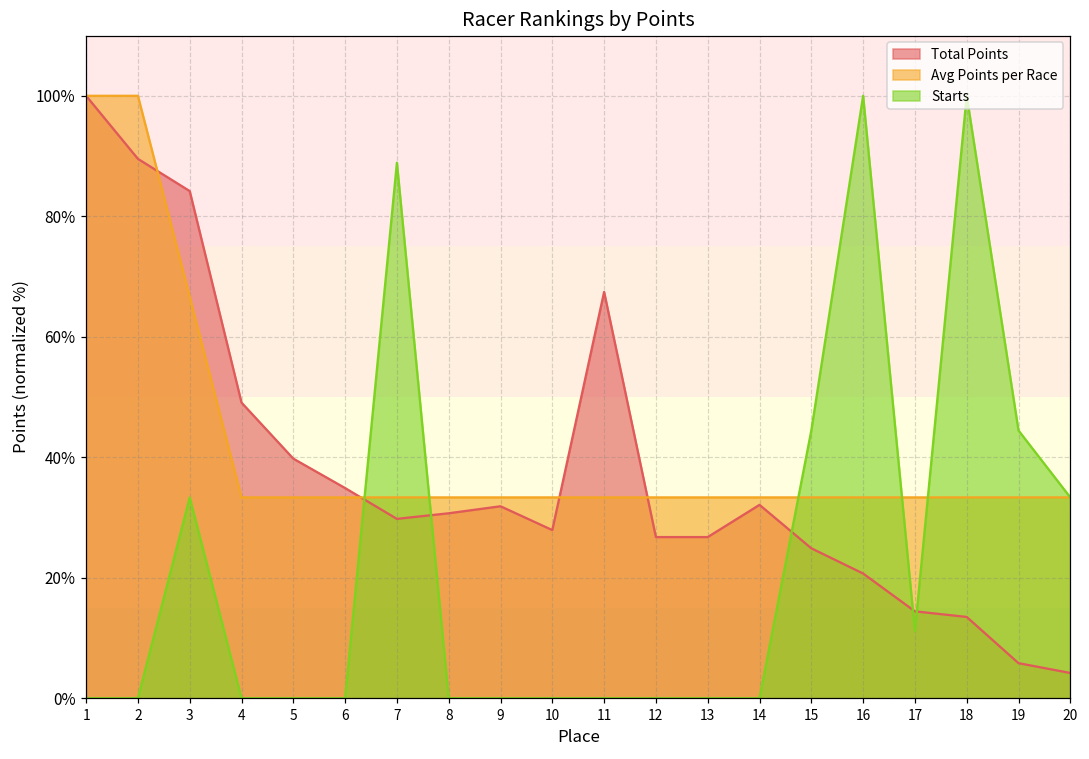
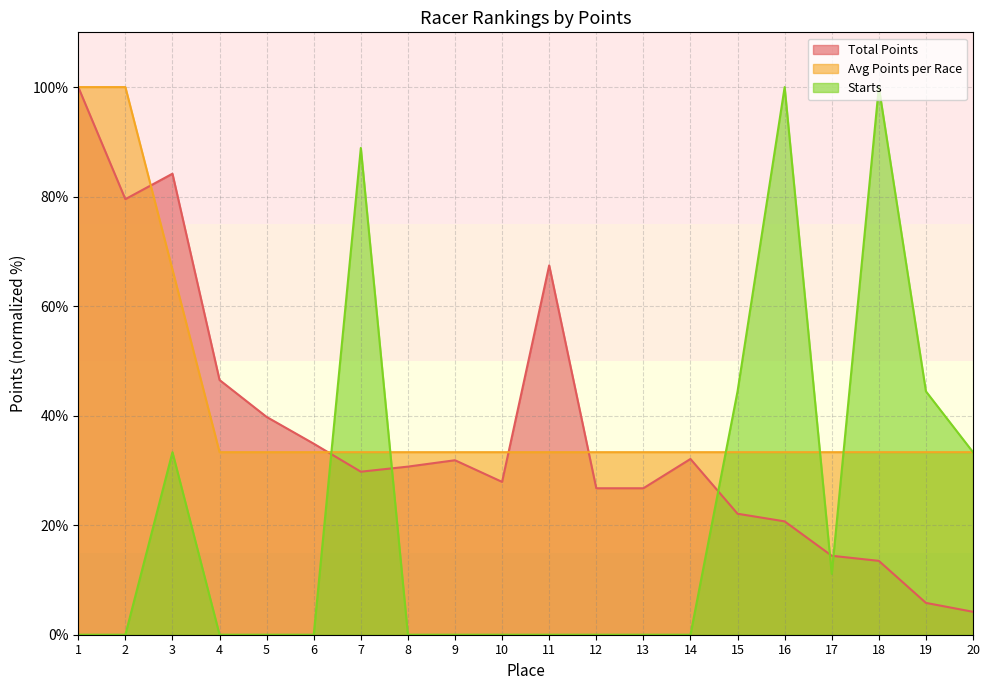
  {
    "Total Points": {
-     "2": "90%",
+     "2": "80%",
      "3": "84%",
-     "4": "49%",
+     "4": "47%",
      "5": "40%",
      "6": "35%",
      "7": "30%",
      "8": "31%",
      "9": "32%",
      "10": "28%",
      "11": "67%",
      "12": "27%",
      "13": "27%",
      "14": "32%",
-     "15": "25%",
+     "15": "22%",
      "16": "21%",
      "17": "14%",
      "18": "13%",
      "19": "6%",
      "20": "4%"
    },
    "Avg Points per Race": {
      "2": "100%",
      "3": "67%",
      "4": "33%",
      "5": "33%",
      "6": "33%",
      "7": "33%",
      "8": "33%",
      "9": "33%",
      "10": "33%",
      "11": "33%",
      "12": "33%",
      "13": "33%",
      "14": "33%",
      "15": "33%",
      "16": "33%",
      "17": "33%",
      "18": "33%",
      "19": "33%"
    },
    "Starts": {
      "1": "0%",
      "2": "0%",
      "3": "33%",
      "4": "0%",
      "5": "0%",
      "6": "0%",
      "7": "89%",
      "8": "0%",
      "9": "0%",
      "10": "0%",
      "11": "0%",
      "12": "0%",
      "13": "0%",
      "14": "0%",
      "15": "44%",
      "16": "100%",
      "17": "11%",
      "19": "44%"
    }
  }
